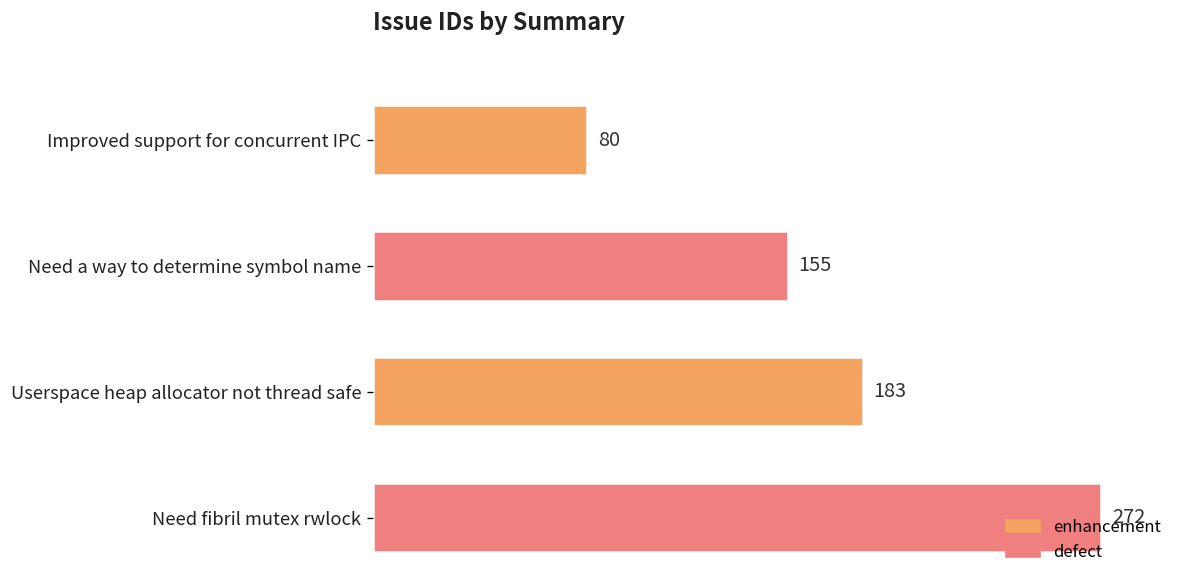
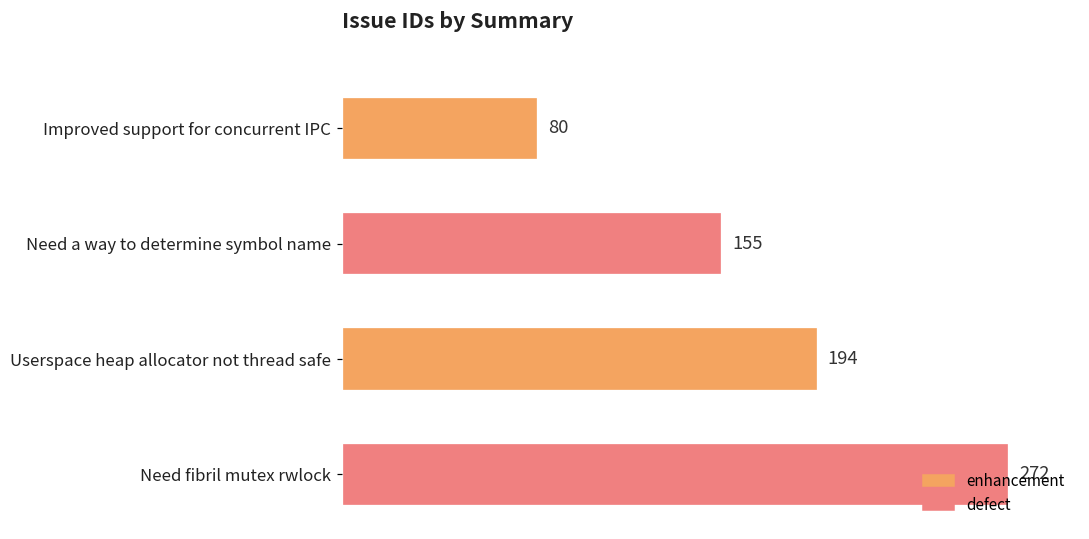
  {
    "Improved support for concurrent IPC": 80,
    "Need a way to determine symbol name": 155,
-   "Userspace heap allocator not thread safe": 183,
+   "Userspace heap allocator not thread safe": 194,
    "Need fibril mutex rwlock": 272
  }
